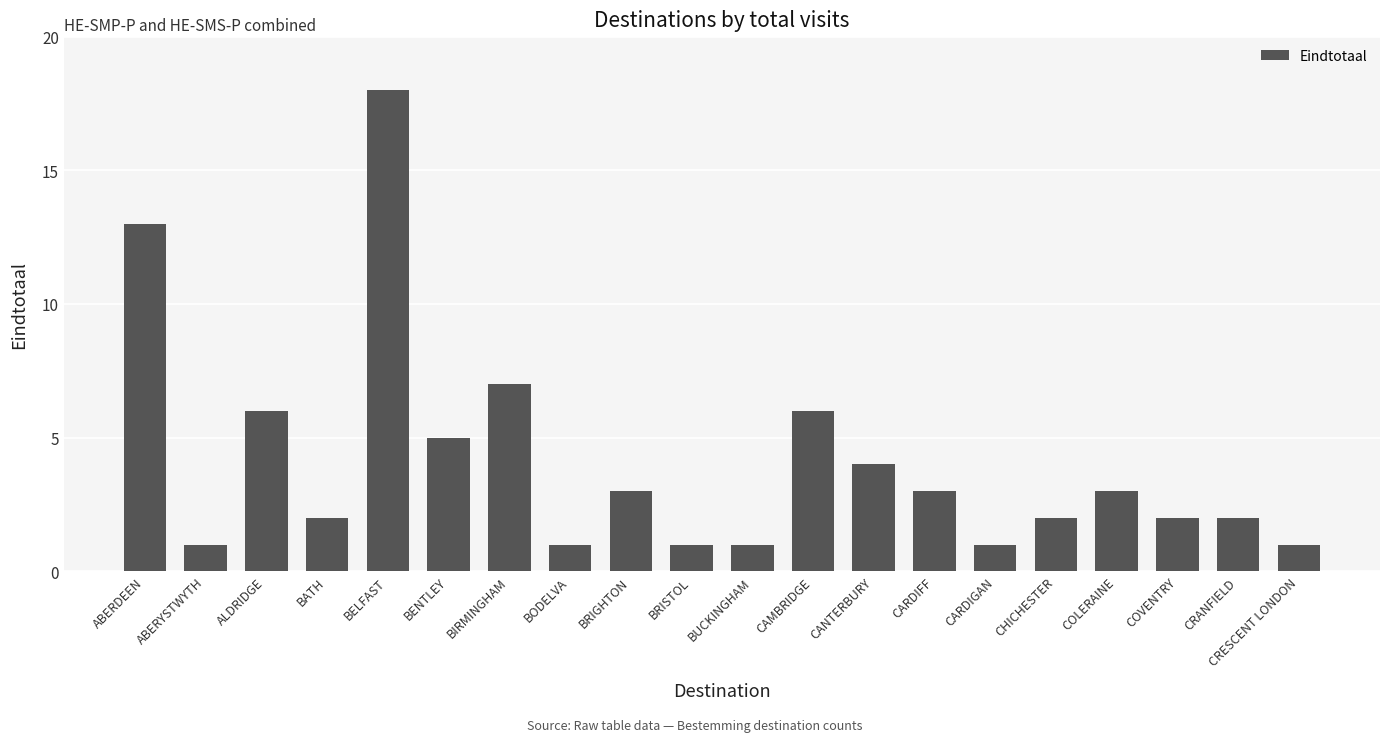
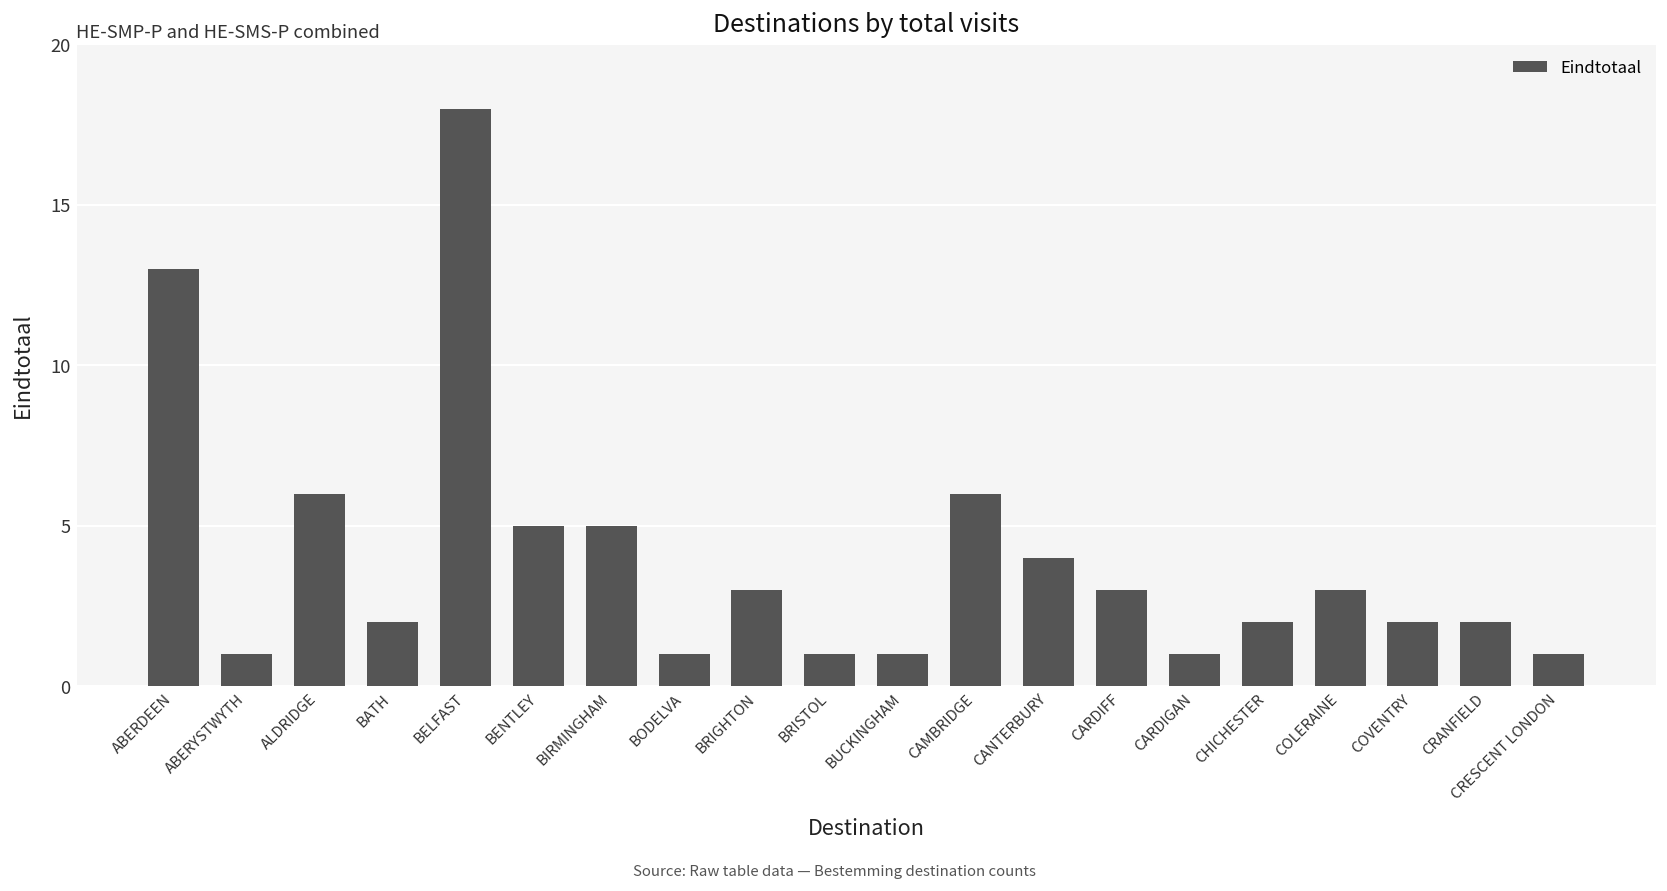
  {
    "ABERDEEN": 13,
    "ABERYSTWYTH": 1,
    "ALDRIDGE": 6,
    "BATH": 2,
    "BELFAST": 18,
    "BENTLEY": 5,
-   "BIRMINGHAM": 7,
+   "BIRMINGHAM": 5,
    "BODELVA": 1,
    "BRIGHTON": 3,
    "BRISTOL": 1,
    "BUCKINGHAM": 1,
    "CAMBRIDGE": 6,
    "CANTERBURY": 4,
    "CARDIFF": 3,
    "CARDIGAN": 1,
    "CHICHESTER": 2,
    "COLERAINE": 3,
    "COVENTRY": 2,
    "CRANFIELD": 2,
    "CRESCENT LONDON": 1
  }
